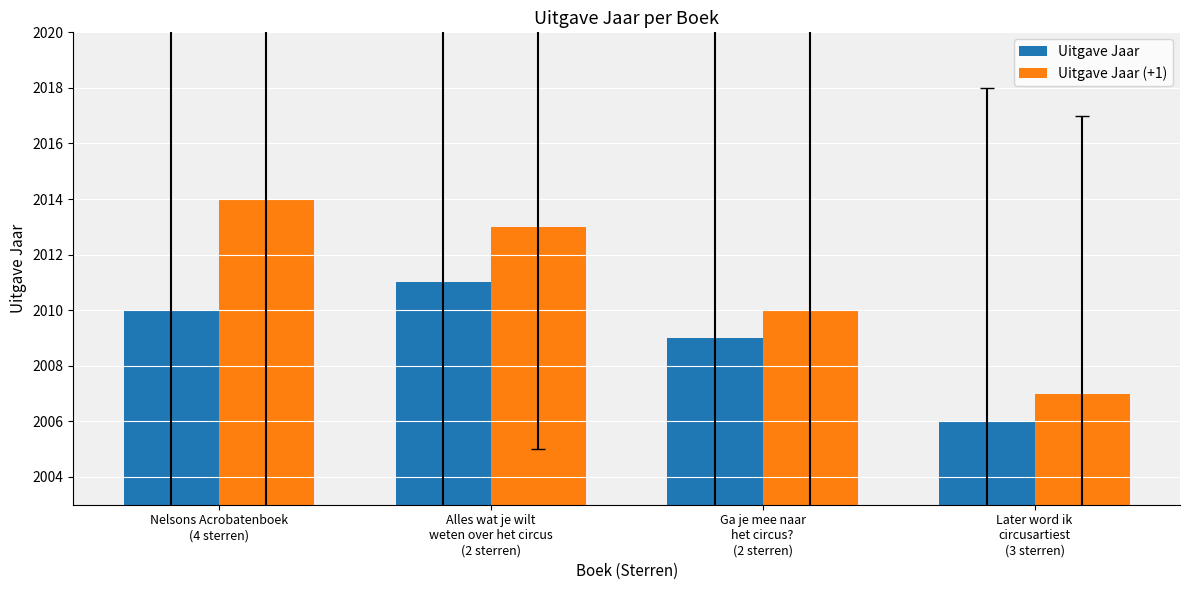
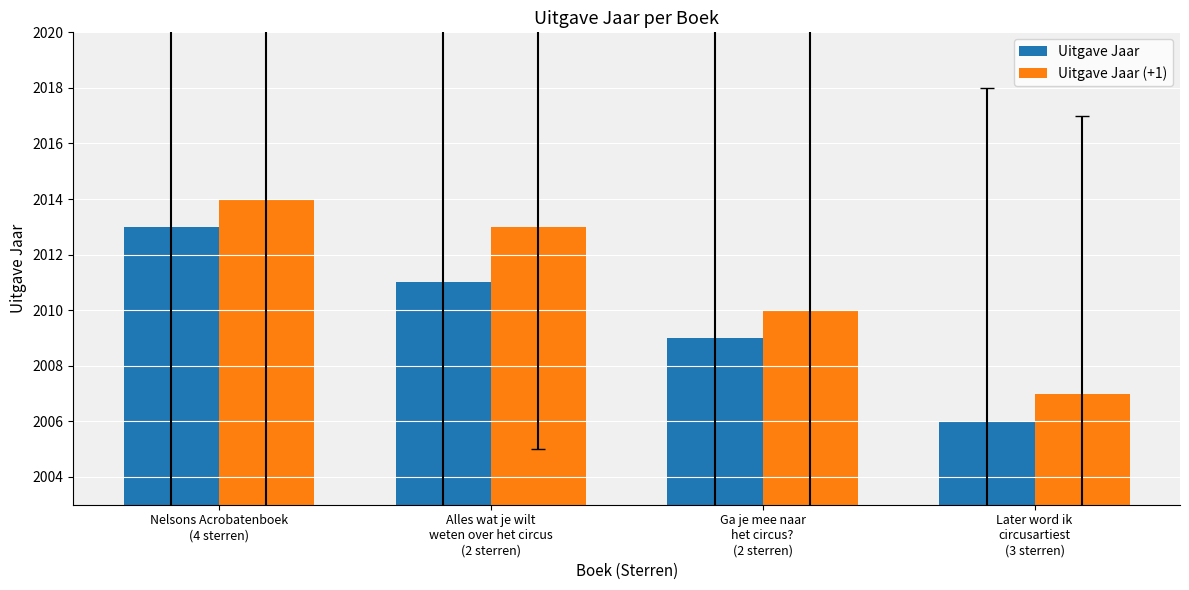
  {
    "Uitgave Jaar": {
-     "Nelsons Acrobatenboek (4 sterren)": 2010,
+     "Nelsons Acrobatenboek (4 sterren)": 2013,
      "Alles wat je wilt weten over het circus (2 sterren)": 2011,
      "Ga je mee naar het circus? (2 sterren)": 2009,
      "Later word ik circusartiest (3 sterren)": 2006
    },
    "Uitgave Jaar (+1)": {
      "Nelsons Acrobatenboek (4 sterren)": 2014,
      "Alles wat je wilt weten over het circus (2 sterren)": 2013,
      "Ga je mee naar het circus? (2 sterren)": 2010,
      "Later word ik circusartiest (3 sterren)": 2007
    }
  }
